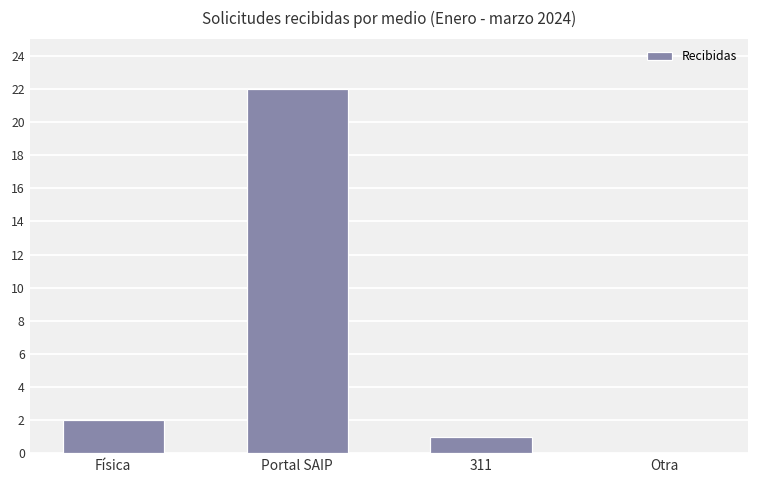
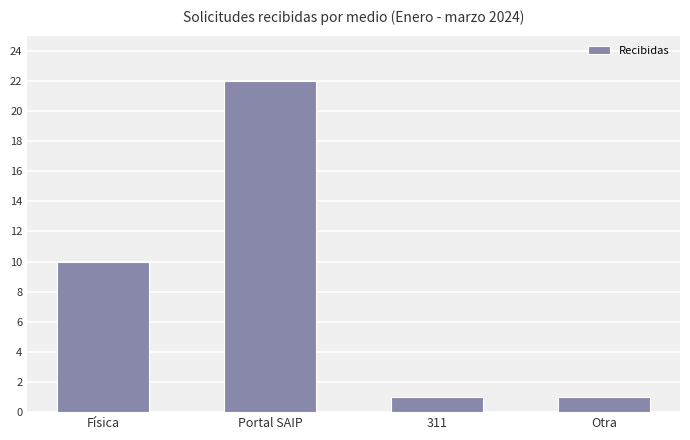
  {
-   "Física": 2,
+   "Física": 10,
    "Portal SAIP": 22,
    "311": 1,
-   "Otra": 0
+   "Otra": 1
  }
